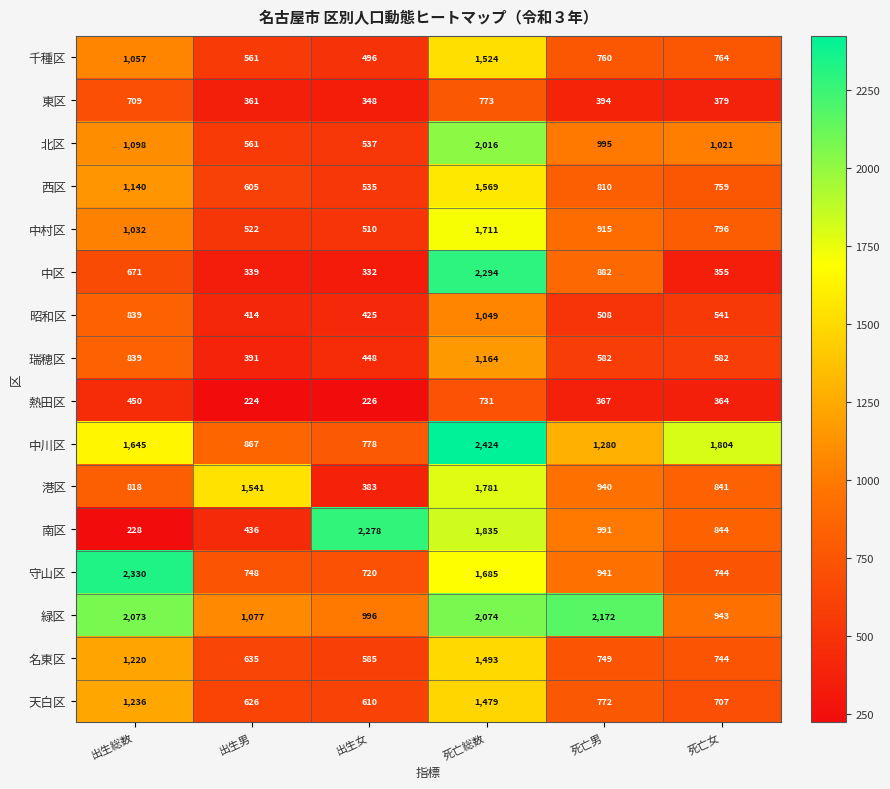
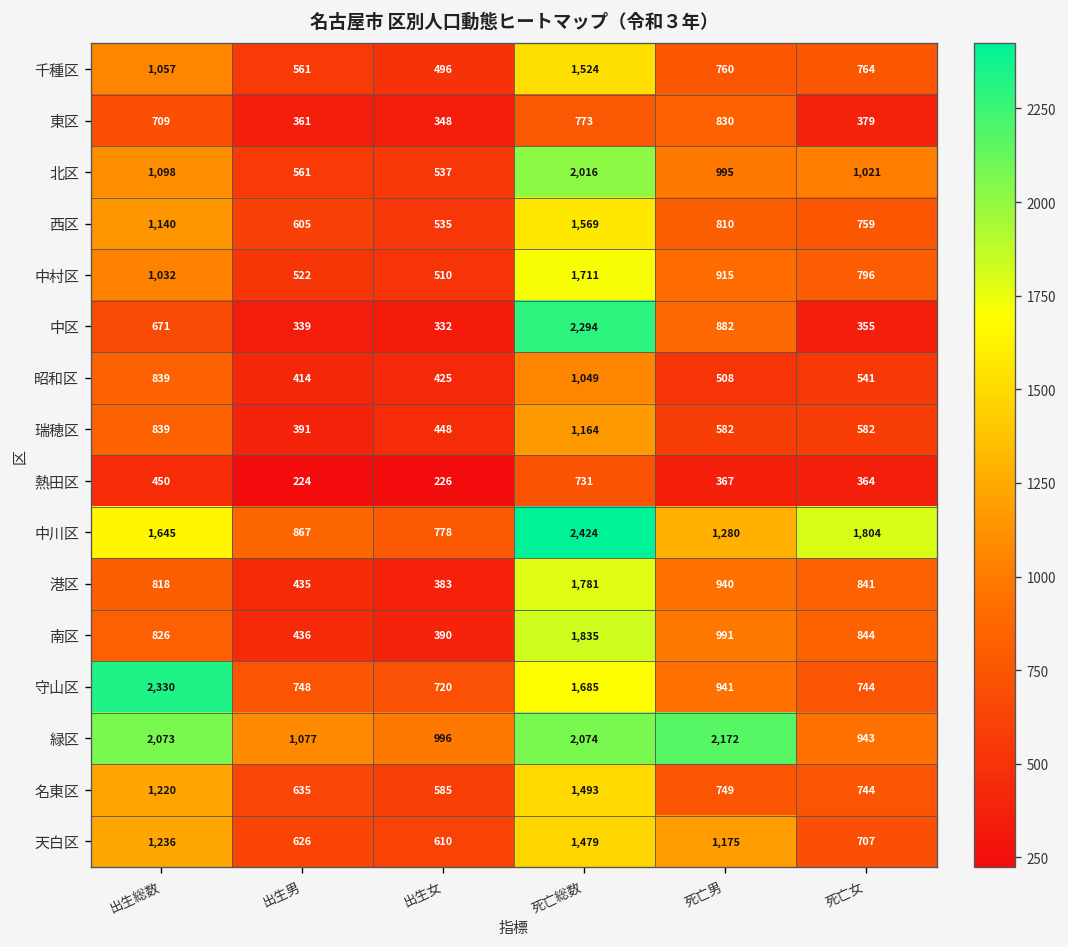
  {
    "千種区": {
      "出生総数": "1,057",
      "出生男": "561",
      "出生女": "496",
      "死亡総数": "1,524",
      "死亡男": "760",
      "死亡女": "764"
    },
    "東区": {
      "出生総数": "709",
      "出生男": "361",
      "出生女": "348",
      "死亡総数": "773",
-     "死亡男": "394",
+     "死亡男": "830",
      "死亡女": "379"
    },
    "北区": {
      "出生総数": "1,098",
      "出生男": "561",
      "出生女": "537",
      "死亡総数": "2,016",
      "死亡男": "995",
      "死亡女": "1,021"
    },
    "西区": {
      "出生総数": "1,140",
      "出生男": "605",
      "出生女": "535",
      "死亡総数": "1,569",
      "死亡男": "810",
      "死亡女": "759"
    },
    "中村区": {
      "出生総数": "1,032",
      "出生男": "522",
      "出生女": "510",
      "死亡総数": "1,711",
      "死亡男": "915",
      "死亡女": "796"
    },
    "中区": {
      "出生総数": "671",
      "出生男": "339",
      "出生女": "332",
      "死亡総数": "2,294",
      "死亡男": "882",
      "死亡女": "355"
    },
    "昭和区": {
      "出生総数": "839",
      "出生男": "414",
      "出生女": "425",
      "死亡総数": "1,049",
      "死亡男": "508",
      "死亡女": "541"
    },
    "瑞穂区": {
      "出生総数": "839",
      "出生男": "391",
      "出生女": "448",
      "死亡総数": "1,164",
      "死亡男": "582",
      "死亡女": "582"
    },
    "熱田区": {
      "出生総数": "450",
      "出生男": "224",
      "出生女": "226",
      "死亡総数": "731",
      "死亡男": "367",
      "死亡女": "364"
    },
    "中川区": {
      "出生総数": "1,645",
      "出生男": "867",
      "出生女": "778",
      "死亡総数": "2,424",
      "死亡男": "1,280",
      "死亡女": "1,804"
    },
    "港区": {
      "出生総数": "818",
-     "出生男": "1,541",
+     "出生男": "435",
      "出生女": "383",
      "死亡総数": "1,781",
      "死亡男": "940",
      "死亡女": "841"
    },
    "南区": {
-     "出生総数": "228",
+     "出生総数": "826",
      "出生男": "436",
-     "出生女": "2,278",
+     "出生女": "390",
      "死亡総数": "1,835",
      "死亡男": "991",
      "死亡女": "844"
    },
    "守山区": {
      "出生総数": "2,330",
      "出生男": "748",
      "出生女": "720",
      "死亡総数": "1,685",
      "死亡男": "941",
      "死亡女": "744"
    },
    "緑区": {
      "出生総数": "2,073",
      "出生男": "1,077",
      "出生女": "996",
      "死亡総数": "2,074",
      "死亡男": "2,172",
      "死亡女": "943"
    },
    "名東区": {
      "出生総数": "1,220",
      "出生男": "635",
      "出生女": "585",
      "死亡総数": "1,493",
      "死亡男": "749",
      "死亡女": "744"
    },
    "天白区": {
      "出生総数": "1,236",
      "出生男": "626",
      "出生女": "610",
      "死亡総数": "1,479",
-     "死亡男": "772",
+     "死亡男": "1,175",
      "死亡女": "707"
    }
  }
